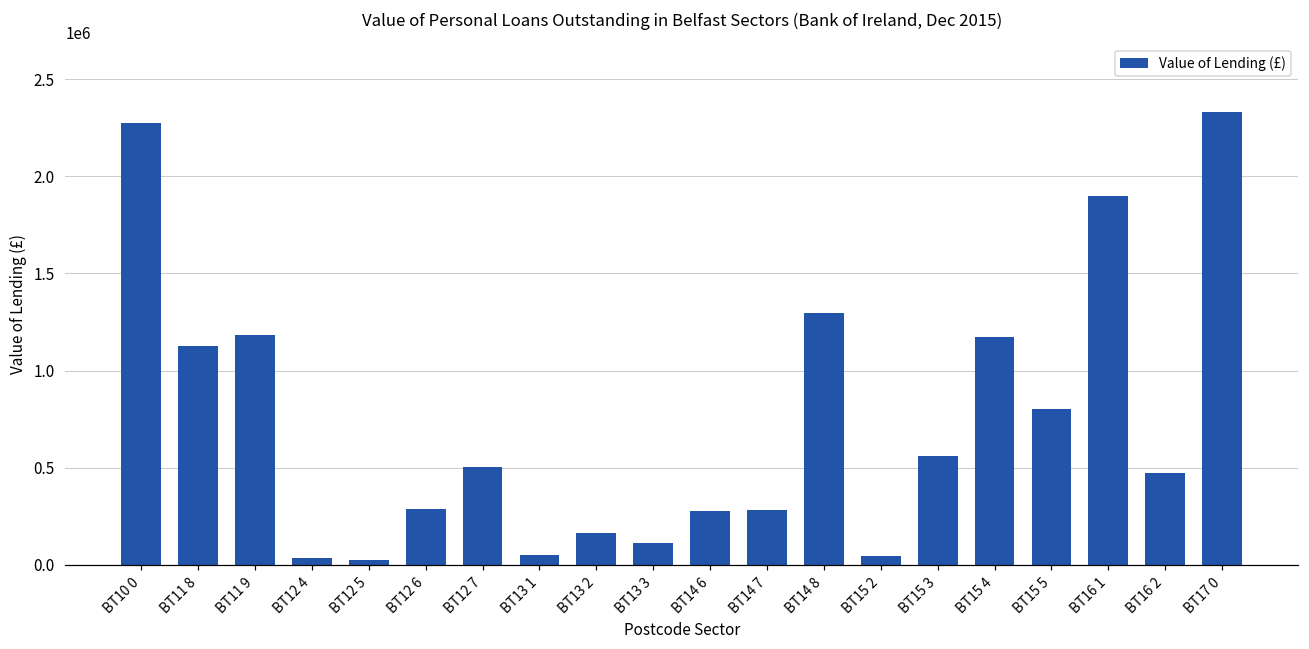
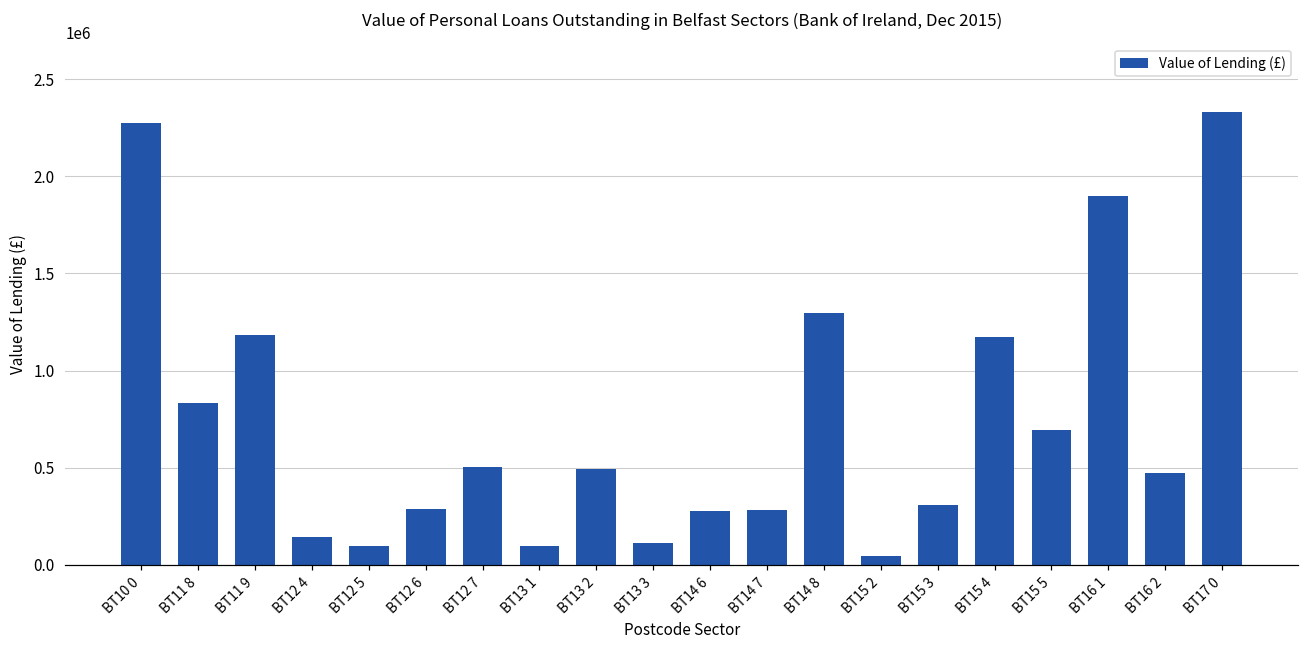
  {
    "BT10 0": 2270000,
-   "BT11 8": 1120000,
+   "BT11 8": 830000,
    "BT11 9": 1180000,
-   "BT12 4": 30000,
-   "BT12 5": 30000,
+   "BT12 4": 140000,
+   "BT12 5": 100000,
    "BT12 6": 290000,
    "BT12 7": 510000,
-   "BT13 1": 50000,
-   "BT13 2": 160000,
+   "BT13 1": 100000,
+   "BT13 2": 490000,
    "BT13 3": 110000,
    "BT14 6": 280000,
    "BT14 7": 280000,
    "BT14 8": 1300000,
    "BT15 2": 50000,
-   "BT15 3": 560000,
+   "BT15 3": 310000,
    "BT15 4": 1170000,
-   "BT15 5": 800000,
+   "BT15 5": 690000,
    "BT16 1": 1900000,
    "BT16 2": 470000,
    "BT17 0": 2330000
  }
